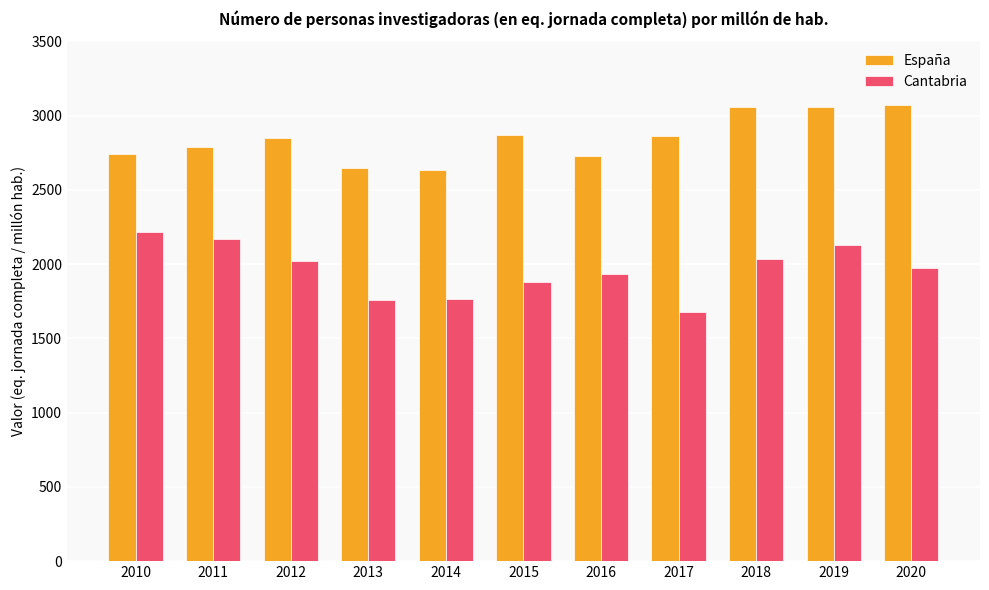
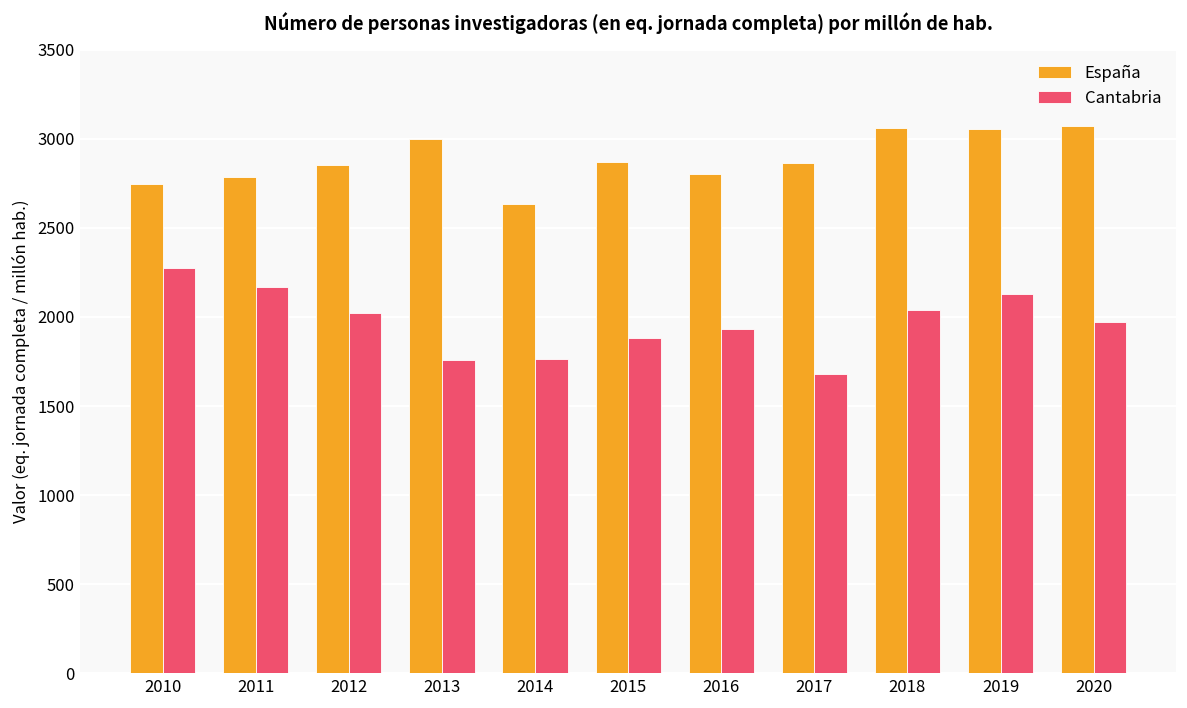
  {
    "España": {
      "2010": 2740,
      "2011": 2790,
      "2012": 2850,
-     "2013": 2650,
+     "2013": 3000,
      "2014": 2630,
      "2015": 2870,
-     "2016": 2730,
+     "2016": 2800,
      "2017": 2860,
      "2018": 3060,
      "2019": 3060,
      "2020": 3070
    },
    "Cantabria": {
-     "2010": 2220,
+     "2010": 2280,
      "2011": 2170,
      "2012": 2020,
      "2013": 1760,
      "2014": 1770,
      "2015": 1880,
      "2016": 1930,
      "2017": 1680,
      "2018": 2040,
      "2019": 2130,
      "2020": 1970
    }
  }
